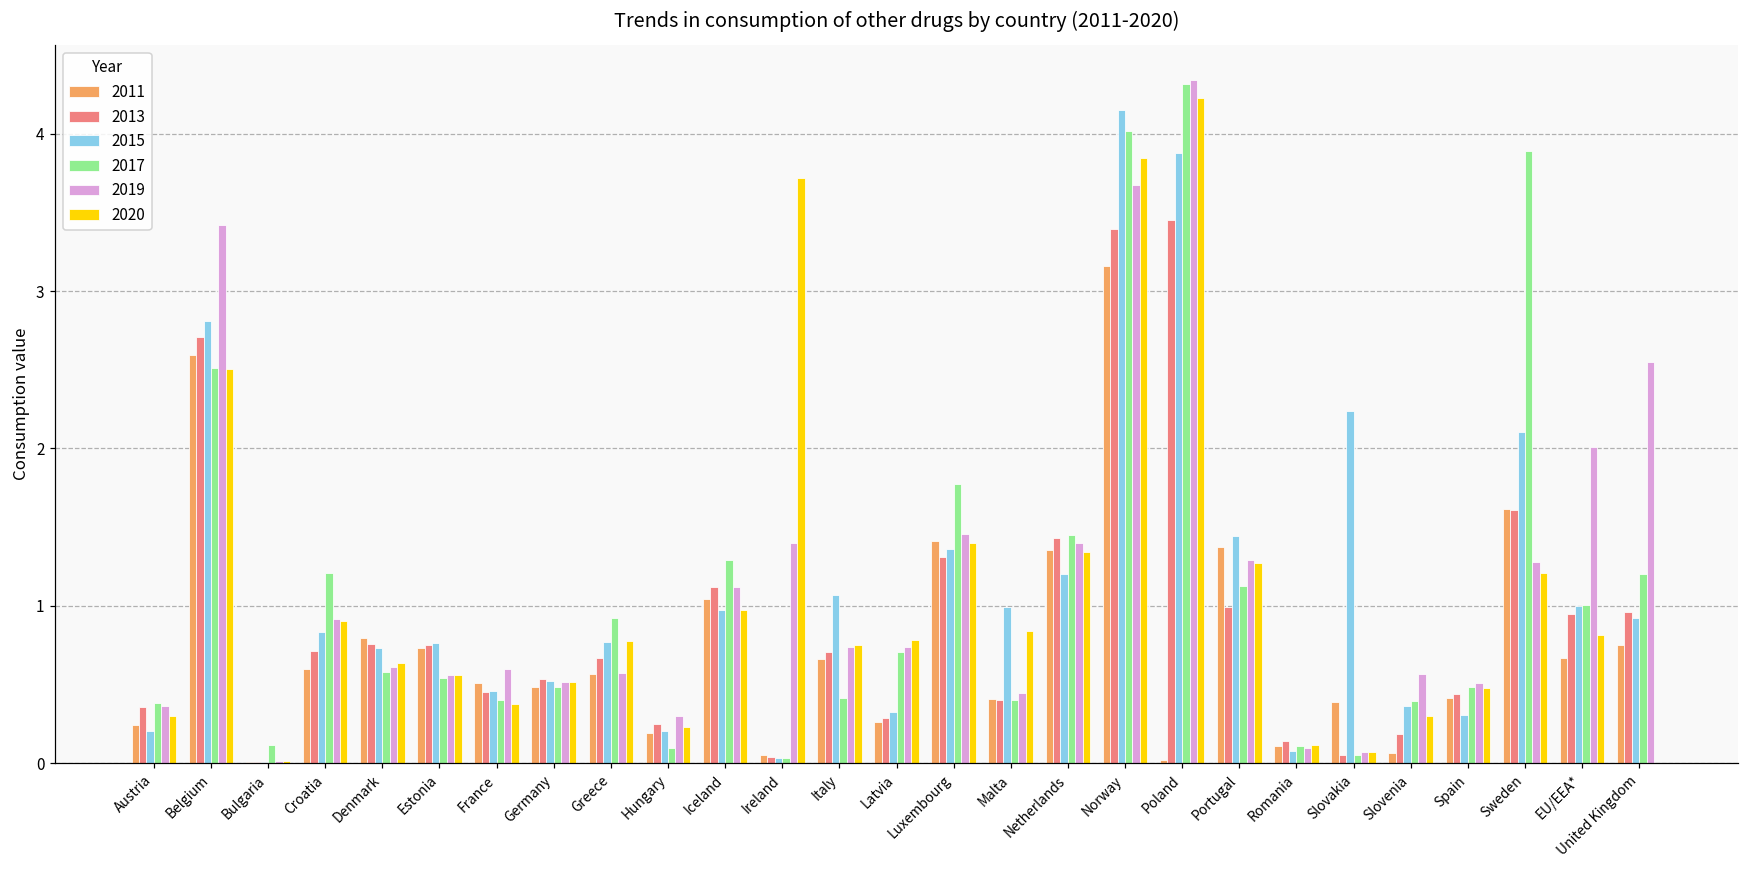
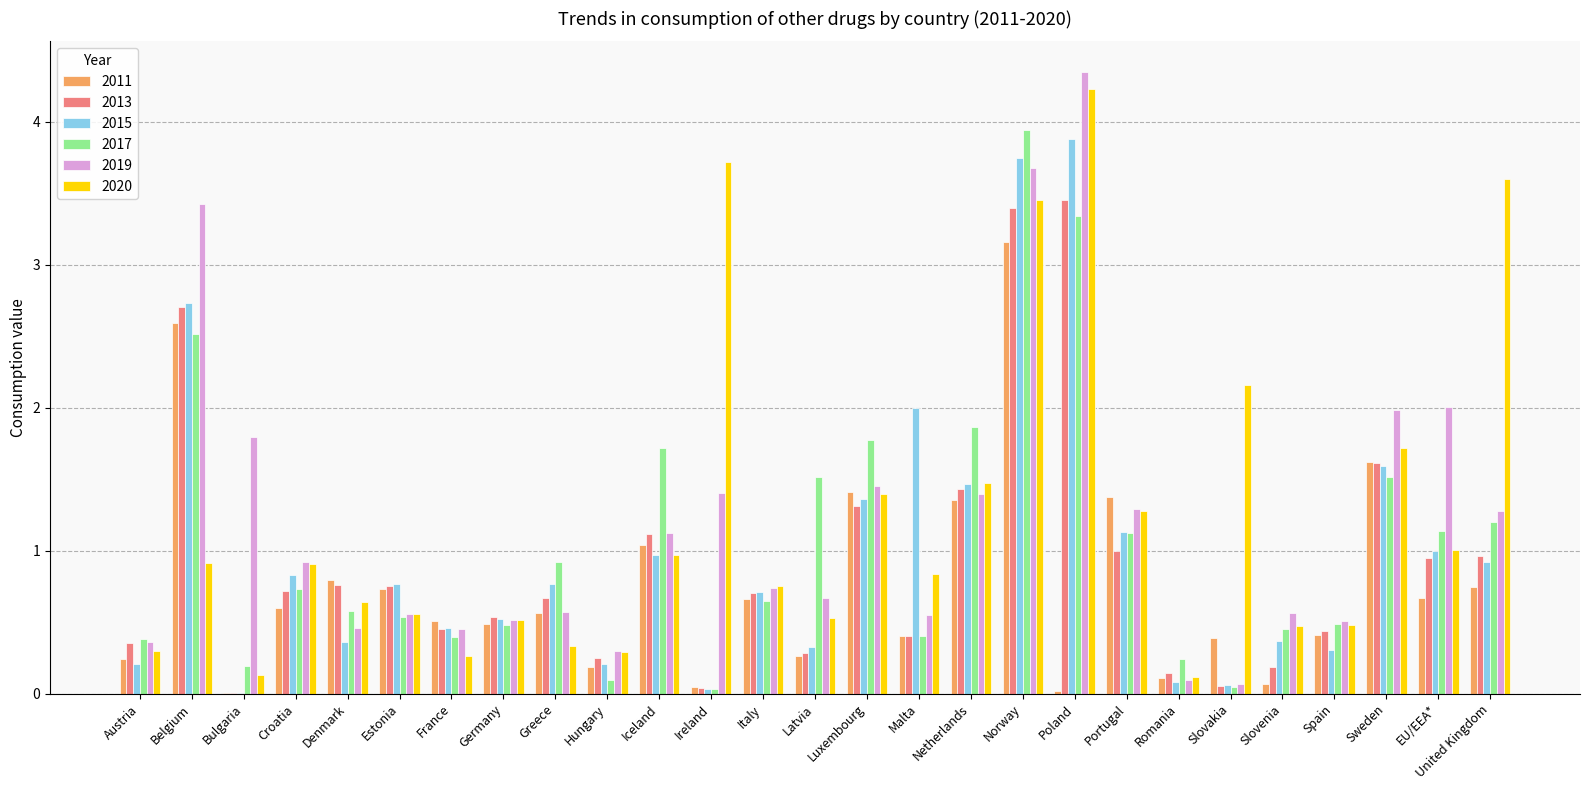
  {
    "2015": {
      "Austria": 0.20,
-     "Belgium": 2.81,
+     "Belgium": 2.73,
      "Croatia": 0.83,
-     "Denmark": 0.73,
+     "Denmark": 0.36,
      "Estonia": 0.77,
      "France": 0.46,
      "Germany": 0.52,
      "Greece": 0.77,
      "Hungary": 0.21,
      "Iceland": 0.97,
      "Ireland": 0.04,
-     "Italy": 1.07,
+     "Italy": 0.71,
      "Latvia": 0.33,
      "Luxembourg": 1.36,
-     "Malta": 0.99,
-     "Netherlands": 1.20,
-     "Norway": 4.15,
+     "Malta": 2.00,
+     "Netherlands": 1.47,
+     "Norway": 3.74,
      "Poland": 3.88,
-     "Portugal": 1.44,
+     "Portugal": 1.13,
      "Romania": 0.08,
-     "Slovakia": 2.24,
+     "Slovakia": 0.06,
      "Slovenia": 0.37,
      "Spain": 0.31,
-     "Sweden": 2.10,
+     "Sweden": 1.59,
      "EU/EEA*": 1.00,
      "United Kingdom": 0.92
    },
    "2017": {
      "Austria": 0.38,
      "Belgium": 2.51,
-     "Bulgaria": 0.11,
-     "Croatia": 1.21,
+     "Bulgaria": 0.19,
+     "Croatia": 0.73,
      "Denmark": 0.58,
      "Estonia": 0.54,
      "France": 0.40,
      "Germany": 0.48,
      "Greece": 0.92,
      "Hungary": 0.09,
-     "Iceland": 1.29,
+     "Iceland": 1.72,
      "Ireland": 0.03,
-     "Italy": 0.42,
-     "Latvia": 0.71,
+     "Italy": 0.65,
+     "Latvia": 1.52,
      "Luxembourg": 1.78,
      "Malta": 0.40,
-     "Netherlands": 1.45,
-     "Norway": 4.02,
-     "Poland": 4.32,
+     "Netherlands": 1.86,
+     "Norway": 3.95,
+     "Poland": 3.34,
      "Portugal": 1.13,
-     "Romania": 0.11,
+     "Romania": 0.24,
      "Slovakia": 0.05,
-     "Slovenia": 0.40,
+     "Slovenia": 0.46,
      "Spain": 0.48,
-     "Sweden": 3.89,
-     "EU/EEA*": 1.01,
+     "Sweden": 1.52,
+     "EU/EEA*": 1.14,
      "United Kingdom": 1.20
    },
    "2019": {
      "Austria": 0.36,
      "Belgium": 3.42,
-     "Bulgaria": 0.01,
+     "Bulgaria": 1.80,
      "Croatia": 0.92,
-     "Denmark": 0.61,
+     "Denmark": 0.46,
      "Estonia": 0.56,
-     "France": 0.60,
+     "France": 0.45,
      "Germany": 0.51,
      "Greece": 0.57,
      "Hungary": 0.30,
      "Iceland": 1.12,
      "Ireland": 1.40,
      "Italy": 0.74,
-     "Latvia": 0.74,
+     "Latvia": 0.67,
      "Luxembourg": 1.46,
-     "Malta": 0.45,
+     "Malta": 0.55,
      "Netherlands": 1.40,
      "Norway": 3.68,
      "Poland": 4.35,
      "Portugal": 1.29,
      "Romania": 0.10,
      "Slovakia": 0.07,
      "Slovenia": 0.56,
      "Spain": 0.51,
-     "Sweden": 1.28,
+     "Sweden": 1.98,
      "EU/EEA*": 2.01,
-     "United Kingdom": 2.55
+     "United Kingdom": 1.28
    },
    "2020": {
      "Austria": 0.30,
-     "Belgium": 2.50,
-     "Bulgaria": 0.01,
+     "Belgium": 0.92,
+     "Bulgaria": 0.13,
      "Croatia": 0.91,
      "Denmark": 0.64,
      "Estonia": 0.56,
-     "France": 0.38,
+     "France": 0.26,
      "Germany": 0.52,
-     "Greece": 0.77,
-     "Hungary": 0.23,
+     "Greece": 0.34,
+     "Hungary": 0.29,
      "Iceland": 0.97,
      "Ireland": 3.72,
      "Italy": 0.75,
-     "Latvia": 0.78,
+     "Latvia": 0.53,
      "Luxembourg": 1.40,
      "Malta": 0.84,
-     "Netherlands": 1.34,
-     "Norway": 3.85,
+     "Netherlands": 1.47,
+     "Norway": 3.45,
      "Poland": 4.23,
      "Portugal": 1.27,
      "Romania": 0.12,
-     "Slovakia": 0.07,
-     "Slovenia": 0.30,
+     "Slovakia": 2.16,
+     "Slovenia": 0.47,
      "Spain": 0.48,
-     "Sweden": 1.21,
-     "EU/EEA*": 0.81,
-     "United Kingdom": 0.0
+     "Sweden": 1.72,
+     "EU/EEA*": 1.01,
+     "United Kingdom": 3.6
    }
  }
